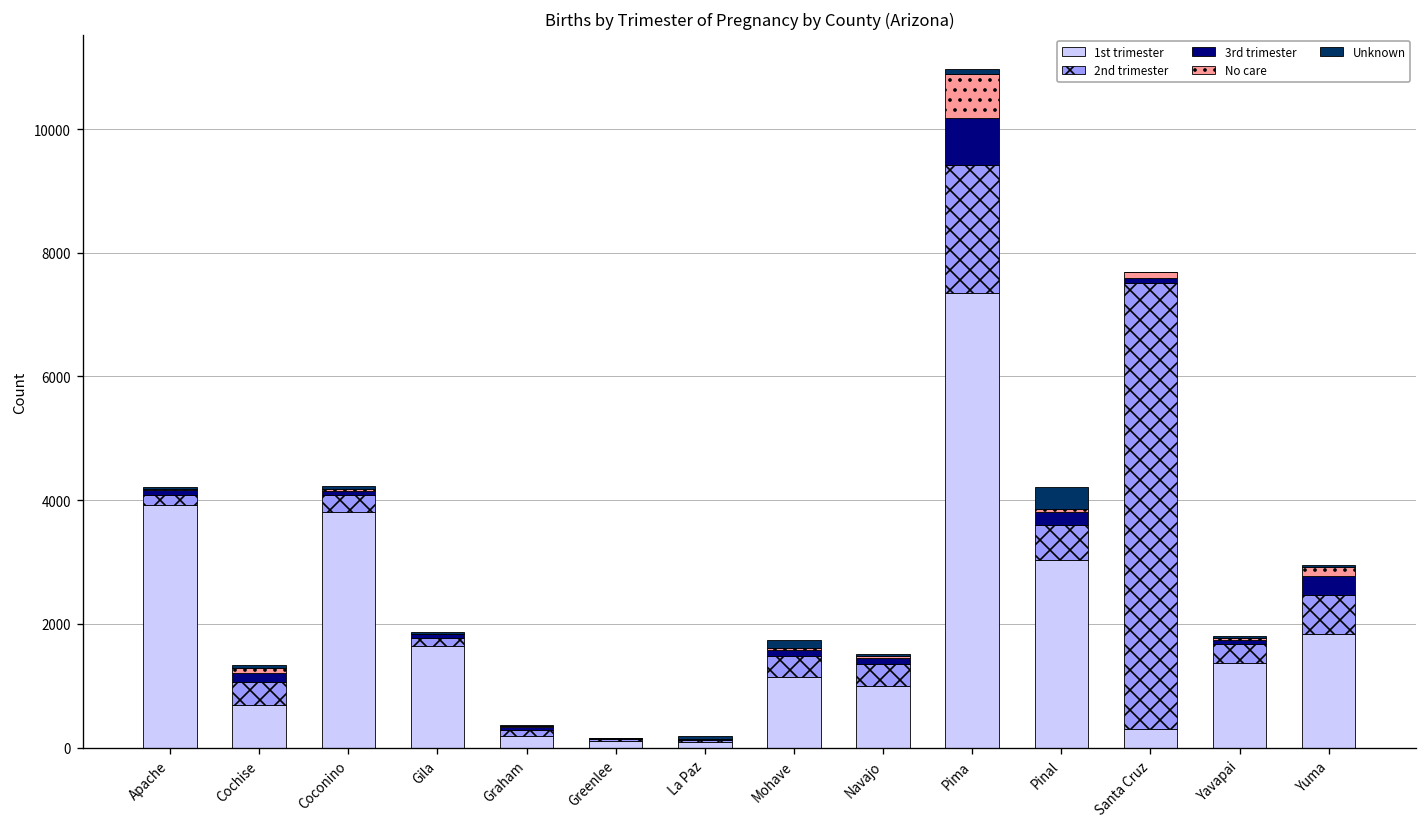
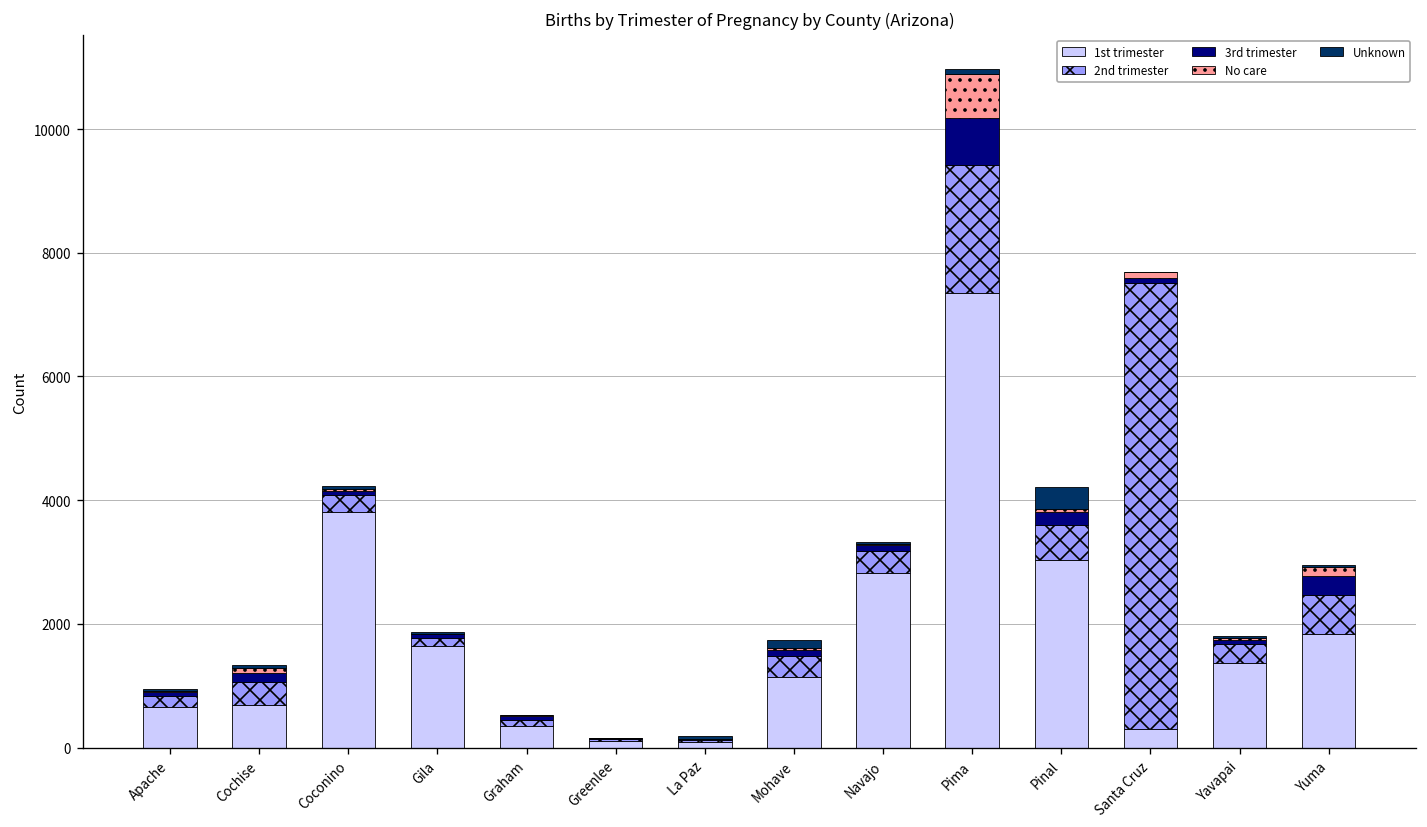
  {
    "1st trimester": {
-     "Apache": 3900,
+     "Apache": 700,
      "Cochise": 700,
      "Coconino": 3800,
      "Gila": 1600,
-     "Graham": 200,
+     "Graham": 400,
      "Greenlee": 100,
      "La Paz": 100,
      "Mohave": 1100,
-     "Navajo": 1000,
+     "Navajo": 2800,
      "Pima": 7400,
      "Pinal": 3000,
      "Santa Cruz": 300,
      "Yavapai": 1400,
      "Yuma": 1800
    },
    "2nd trimester": {
      "Apache": 200,
      "Cochise": 400,
      "Coconino": 300,
      "Gila": 100,
      "Graham": 100,
      "Mohave": 300,
      "Navajo": 400,
      "Pima": 2100,
      "Pinal": 600,
      "Santa Cruz": 7200,
      "Yavapai": 300,
      "Yuma": 600
    },
    "No care": {
      "Cochise": 100,
      "Greenlee": 0,
      "Pima": 700,
      "Pinal": 100,
      "Santa Cruz": 100,
      "Yuma": 100
    }
  }
